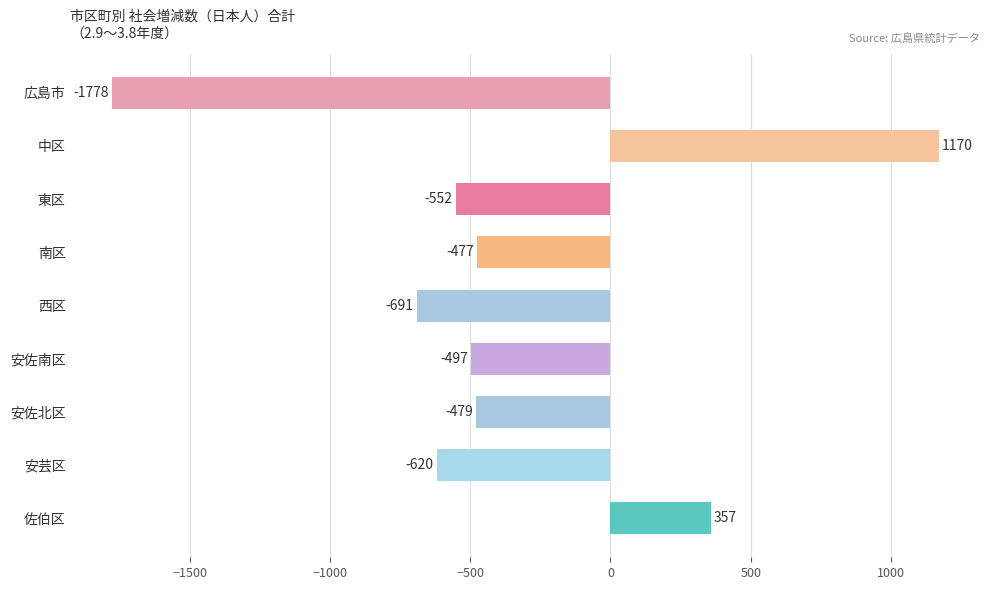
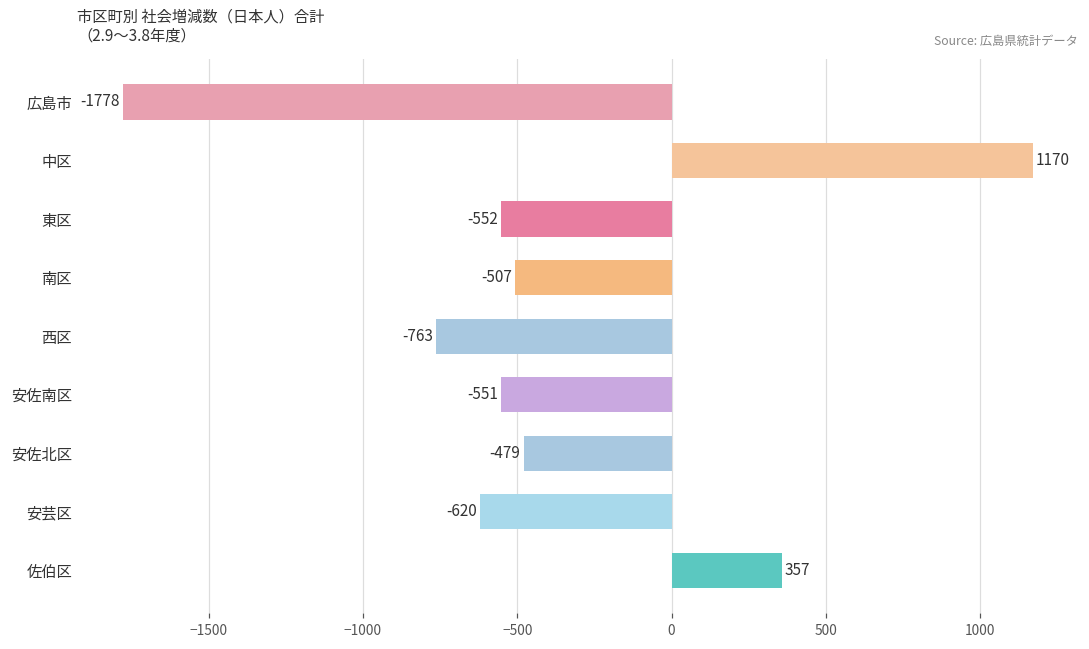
  {
    "広島市": -1778,
    "中区": 1170,
    "東区": -552,
-   "南区": -477,
-   "西区": -691,
-   "安佐南区": -497,
+   "南区": -507,
+   "西区": -763,
+   "安佐南区": -551,
    "安佐北区": -479,
    "安芸区": -620,
    "佐伯区": 357
  }
